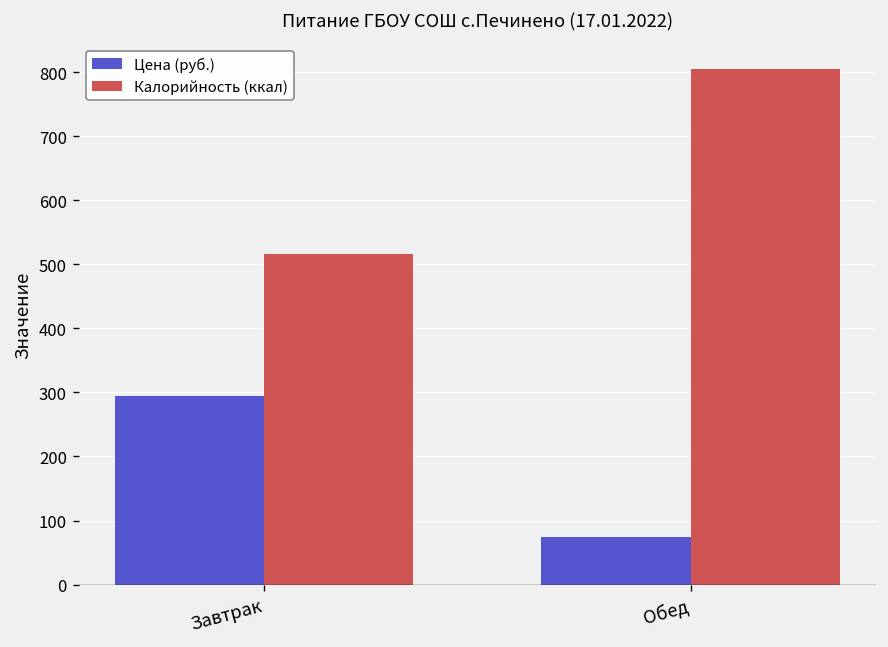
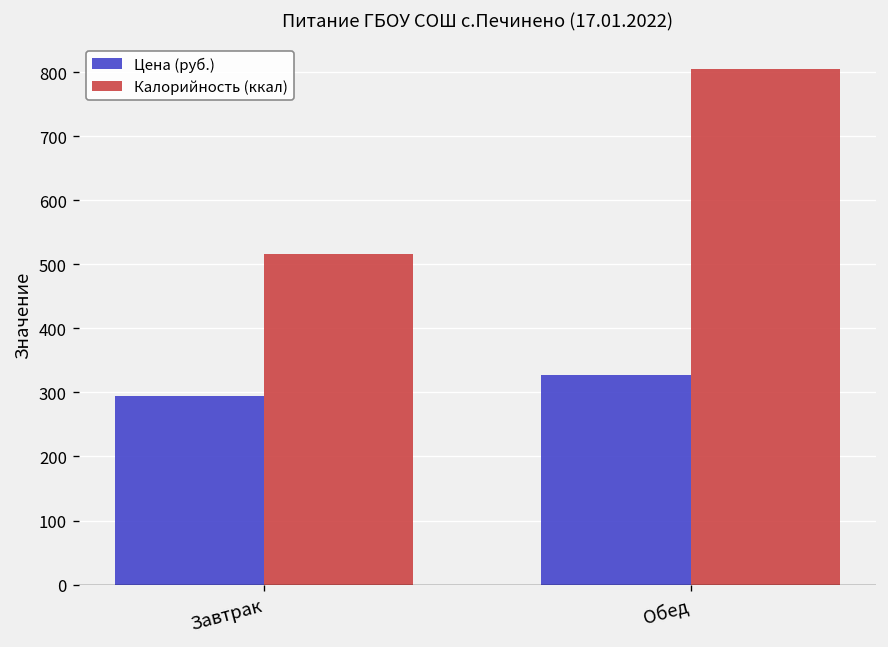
  {
    "Цена (руб.)": {
      "Завтрак": 300,
-     "Обед": 70
+     "Обед": 330
    },
    "Калорийность (ккал)": {
      "Завтрак": 520,
      "Обед": 810
    }
  }
